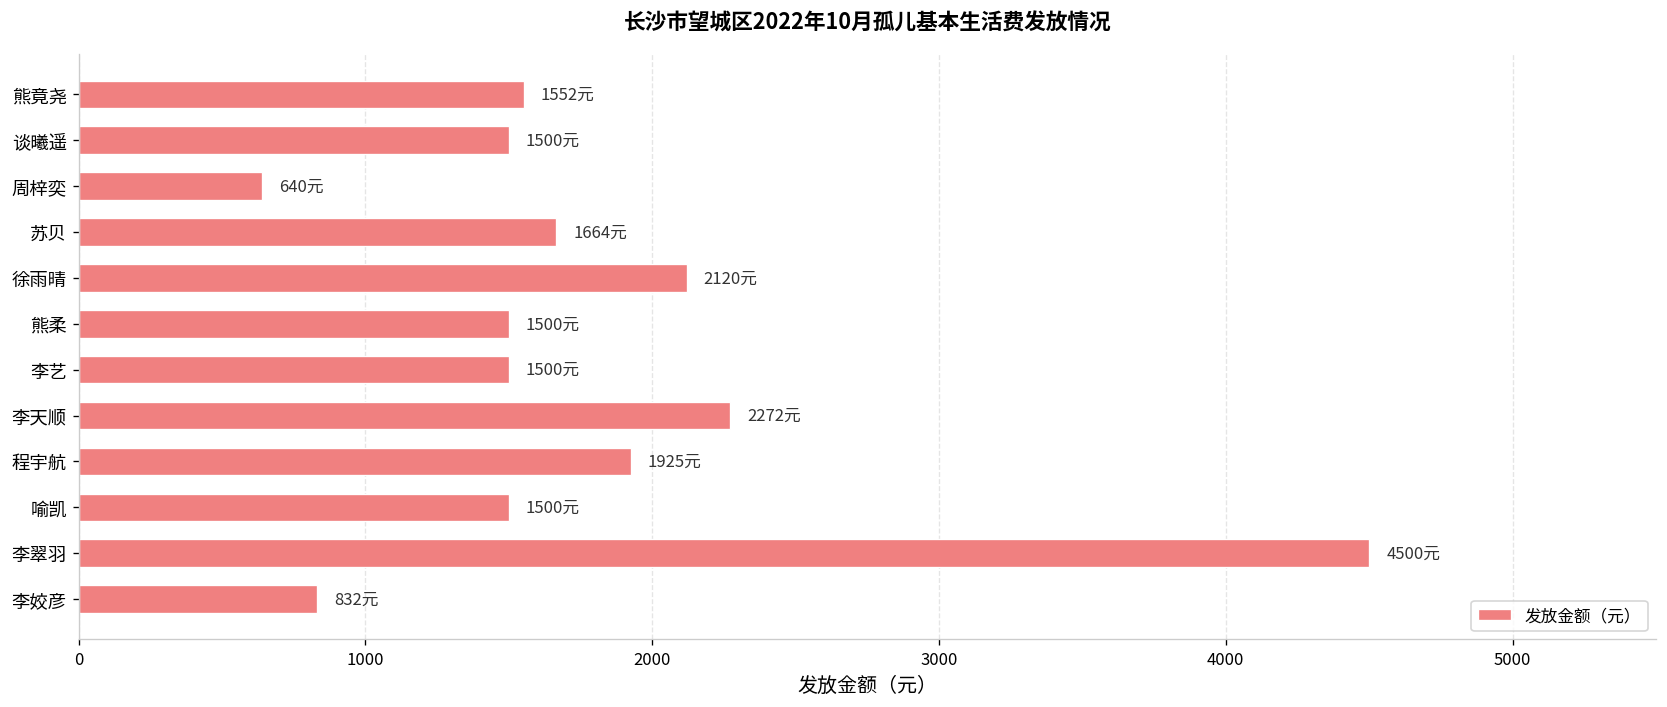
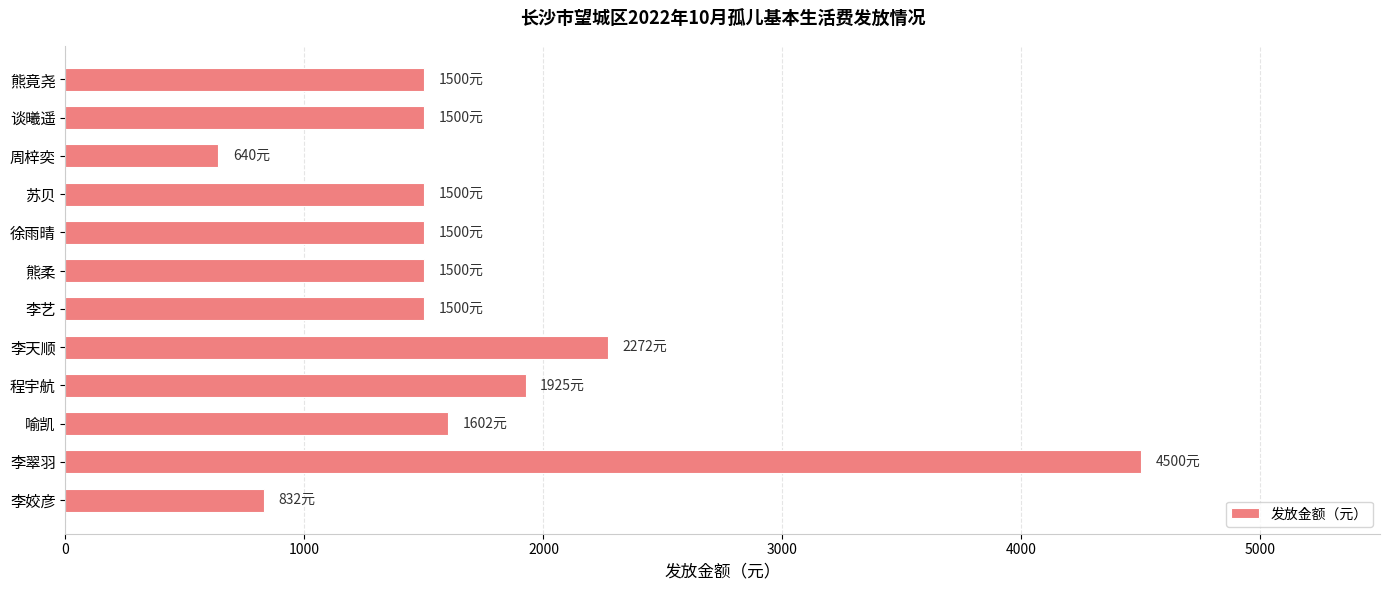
  {
-   "熊竟尧": "1552元",
+   "熊竟尧": "1500元",
    "谈曦遥": "1500元",
    "周梓奕": "640元",
-   "苏贝": "1664元",
-   "徐雨晴": "2120元",
+   "苏贝": "1500元",
+   "徐雨晴": "1500元",
    "熊柔": "1500元",
    "李艺": "1500元",
    "李天顺": "2272元",
    "程宇航": "1925元",
-   "喻凯": "1500元",
+   "喻凯": "1602元",
    "李翠羽": "4500元",
    "李姣彦": "832元"
  }
